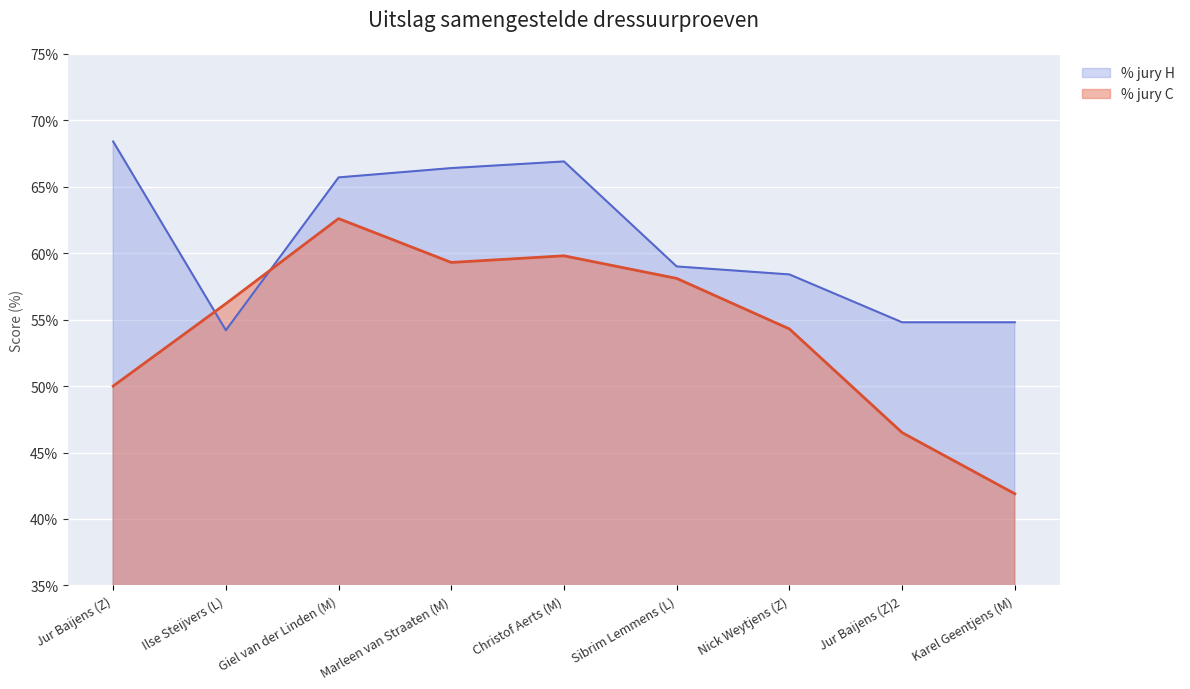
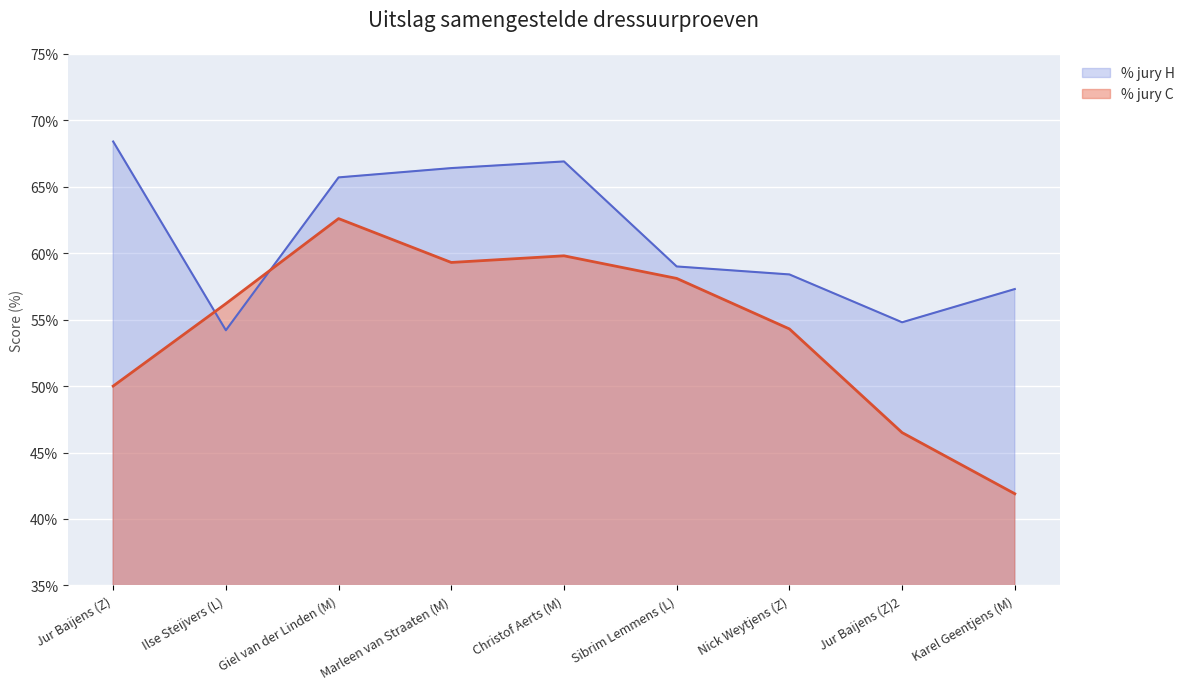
  {
    "% jury H": {
      "Jur Baijens (Z)": "68.4%",
      "Ilse Steijvers (L)": "54.2%",
      "Giel van der Linden (M)": "65.7%",
      "Marleen van Straaten (M)": "66.4%",
      "Christof Aerts (M)": "66.9%",
      "Sibrim Lemmens (L)": "59.0%",
      "Nick Weytjens (Z)": "58.4%",
      "Jur Baijens (Z)2": "54.8%",
-     "Karel Geentjens (M)": "54.8%"
+     "Karel Geentjens (M)": "57.3%"
    },
    "% jury C": {
      "Jur Baijens (Z)": "50.0%",
      "Ilse Steijvers (L)": "56.2%",
      "Giel van der Linden (M)": "62.6%",
      "Marleen van Straaten (M)": "59.3%",
      "Christof Aerts (M)": "59.8%",
      "Sibrim Lemmens (L)": "58.1%",
      "Nick Weytjens (Z)": "54.3%",
      "Jur Baijens (Z)2": "46.5%",
      "Karel Geentjens (M)": "41.9%"
    }
  }
